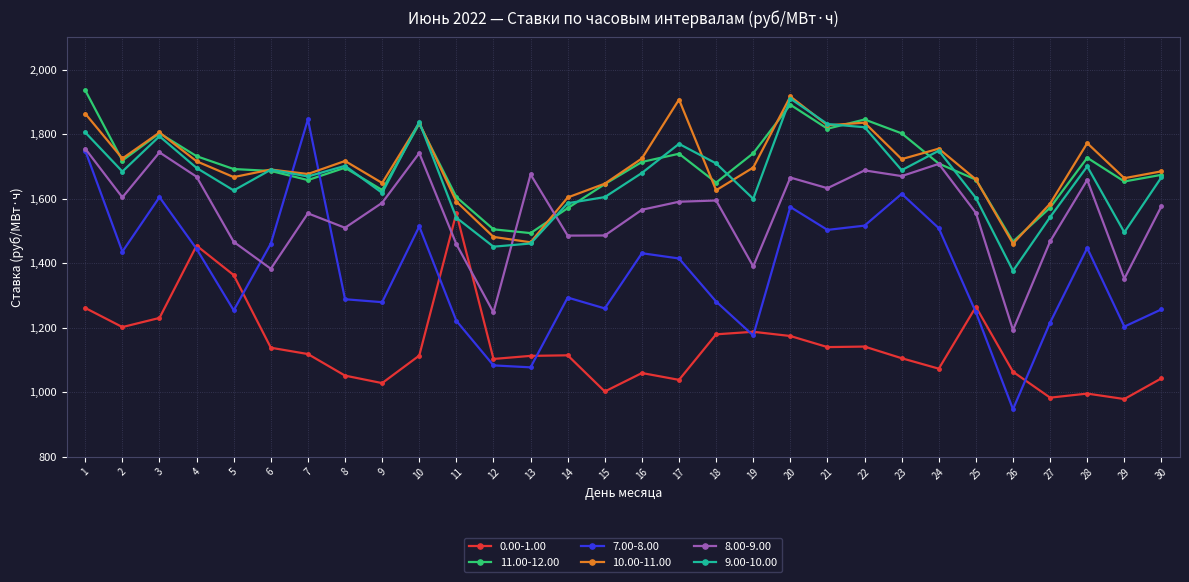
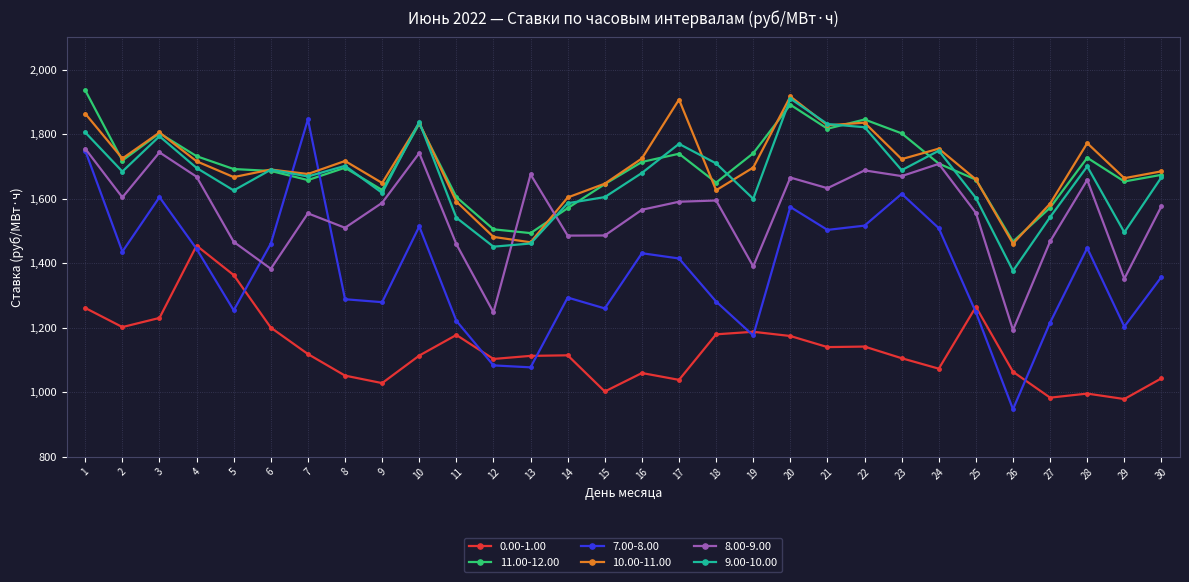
  {
    "0.00-1.00": {
      "1": "1,260",
      "2": "1,200",
      "3": "1,230",
      "4": "1,450",
      "5": "1,360",
-     "6": "1,140",
+     "6": "1,200",
      "7": "1,120",
      "8": "1,050",
      "9": "1,030",
      "10": "1,110",
-     "11": "1,550",
+     "11": "1,180",
      "12": "1,100",
      "13": "1,110",
      "14": "1,110",
      "15": "1,000",
      "16": "1,060",
      "17": "1,040",
      "18": "1,180",
      "19": "1,190",
      "20": "1,170",
      "21": "1,140",
      "22": "1,140",
      "23": "1,100",
      "24": "1,070",
      "25": "1,260",
      "26": "1,060",
      "27": "980",
      "28": "1,000",
      "29": "980",
      "30": "1,040"
    },
    "7.00-8.00": {
      "2": "1,440",
      "3": "1,600",
      "4": "1,440",
      "5": "1,250",
      "6": "1,460",
      "7": "1,850",
      "8": "1,290",
      "9": "1,280",
      "10": "1,510",
      "11": "1,220",
      "12": "1,080",
      "13": "1,080",
      "14": "1,290",
      "15": "1,260",
      "16": "1,430",
      "17": "1,410",
      "18": "1,280",
      "19": "1,180",
      "20": "1,570",
      "21": "1,500",
      "22": "1,520",
      "23": "1,610",
      "24": "1,510",
      "25": "1,250",
      "26": "950",
      "27": "1,220",
      "28": "1,450",
      "29": "1,200",
-     "30": "1,260"
+     "30": "1,360"
    },
    "10.00-11.00": {
      "1": "1,860",
      "4": "1,720",
      "5": "1,670",
      "8": "1,720",
      "9": "1,650",
      "11": "1,590",
      "12": "1,480",
      "14": "1,600",
      "16": "1,720",
      "17": "1,910",
      "18": "1,630",
      "19": "1,700",
      "22": "1,840",
      "23": "1,720",
      "27": "1,580",
      "28": "1,770",
      "29": "1,660",
      "30": "1,680"
    },
    "8.00-9.00": {
      "2": "1,600",
      "3": "1,740",
      "4": "1,670",
      "5": "1,470",
      "6": "1,380",
      "7": "1,550",
      "8": "1,510",
      "9": "1,590",
      "10": "1,740",
      "11": "1,460",
      "12": "1,250",
      "13": "1,670",
      "14": "1,490",
      "15": "1,490",
      "16": "1,570",
      "17": "1,590",
      "18": "1,590",
      "19": "1,390",
      "20": "1,670",
      "21": "1,630",
      "22": "1,690",
      "23": "1,670",
      "25": "1,560",
      "26": "1,190",
      "27": "1,470",
      "28": "1,660",
      "29": "1,350",
      "30": "1,580"
    }
  }
